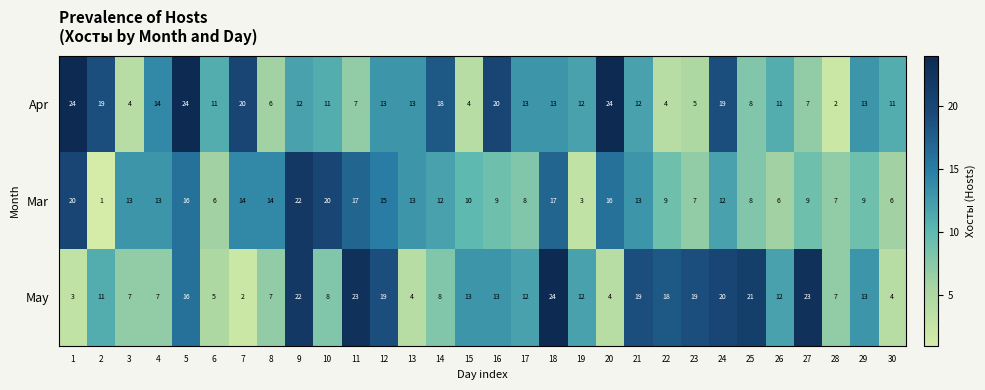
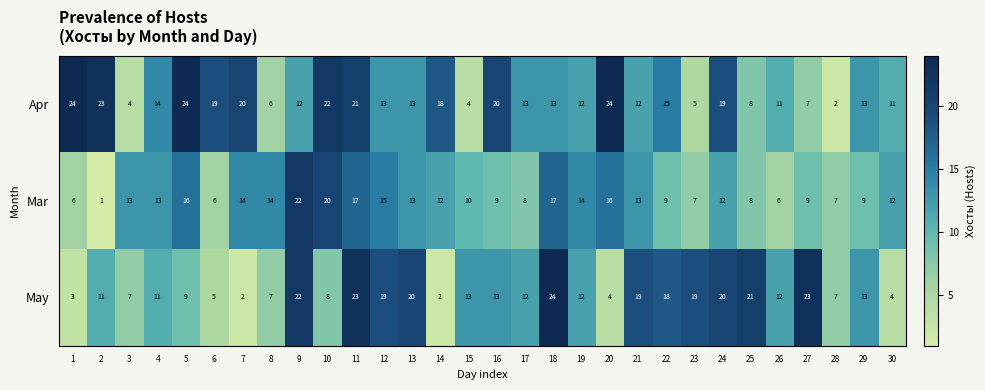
  {
    "Apr": {
      "1": 24,
-     "2": 19,
+     "2": 23,
      "3": 4,
      "4": 14,
      "5": 24,
-     "6": 11,
+     "6": 19,
      "7": 20,
      "8": 6,
      "9": 12,
-     "10": 11,
-     "11": 7,
+     "10": 22,
+     "11": 21,
      "12": 13,
      "13": 13,
      "14": 18,
      "15": 4,
      "16": 20,
      "17": 13,
      "18": 13,
      "19": 12,
      "20": 24,
      "21": 12,
-     "22": 4,
+     "22": 15,
      "23": 5,
      "24": 19,
      "25": 8,
      "26": 11,
      "27": 7,
      "28": 2,
      "29": 13,
      "30": 11
    },
    "Mar": {
-     "1": 20,
+     "1": 6,
      "2": 1,
      "3": 13,
      "4": 13,
      "5": 16,
      "6": 6,
      "7": 14,
      "8": 14,
      "9": 22,
      "10": 20,
      "11": 17,
      "12": 15,
      "13": 13,
      "14": 12,
      "15": 10,
      "16": 9,
      "17": 8,
      "18": 17,
-     "19": 3,
+     "19": 14,
      "20": 16,
      "21": 13,
      "22": 9,
      "23": 7,
      "24": 12,
      "25": 8,
      "26": 6,
      "27": 9,
      "28": 7,
      "29": 9,
-     "30": 6
+     "30": 12
    },
    "May": {
      "1": 3,
      "2": 11,
      "3": 7,
-     "4": 7,
-     "5": 16,
+     "4": 11,
+     "5": 9,
      "6": 5,
      "7": 2,
      "8": 7,
      "9": 22,
      "10": 8,
      "11": 23,
      "12": 19,
-     "13": 4,
-     "14": 8,
+     "13": 20,
+     "14": 2,
      "15": 13,
      "16": 13,
      "17": 12,
      "18": 24,
      "19": 12,
      "20": 4,
      "21": 19,
      "22": 18,
      "23": 19,
      "24": 20,
      "25": 21,
      "26": 12,
      "27": 23,
      "28": 7,
      "29": 13,
      "30": 4
    }
  }
